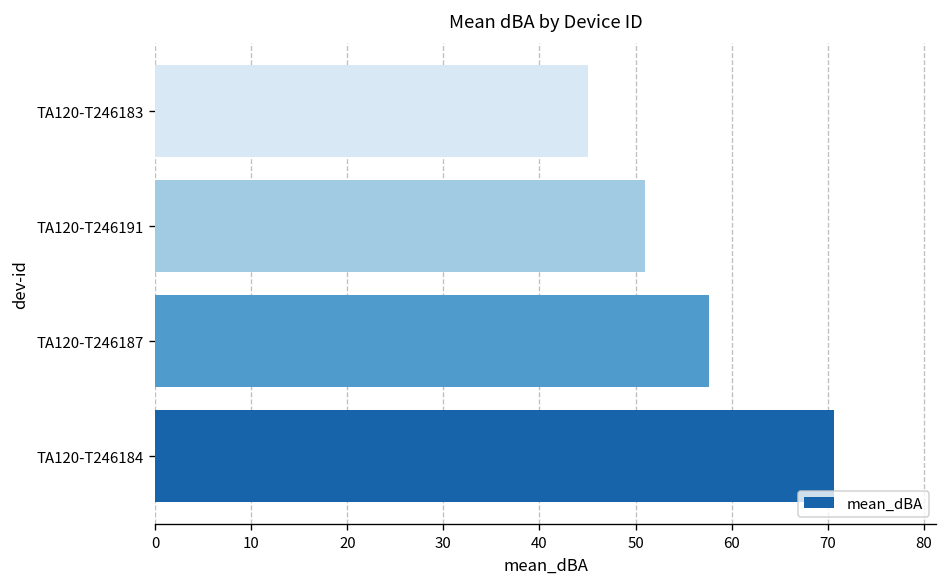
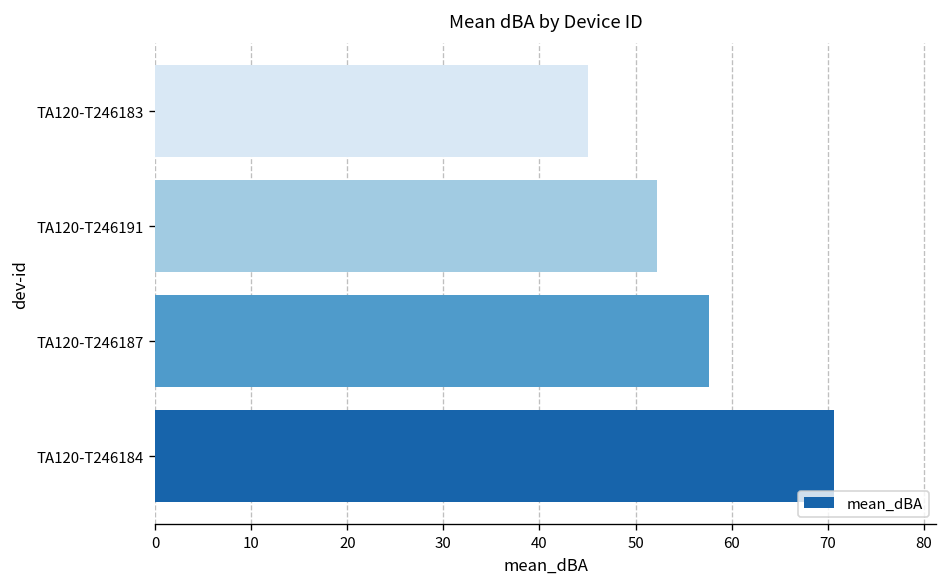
  {
    "TA120-T246183": 45,
-   "TA120-T246191": 51,
+   "TA120-T246191": 52,
    "TA120-T246187": 58,
    "TA120-T246184": 71
  }
